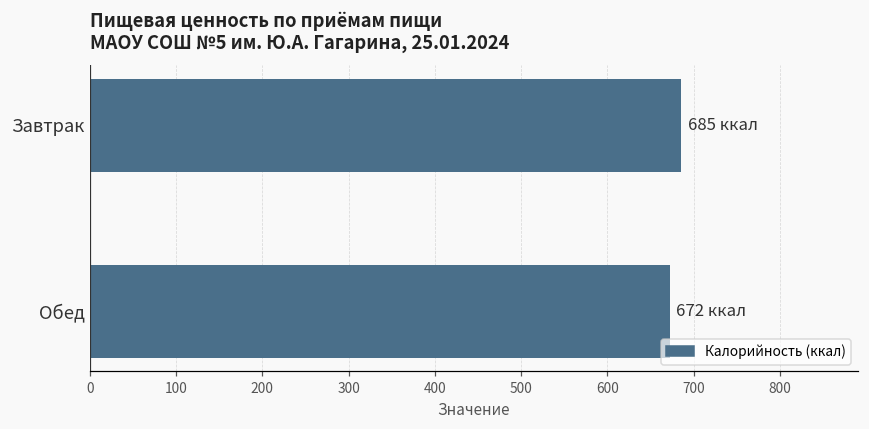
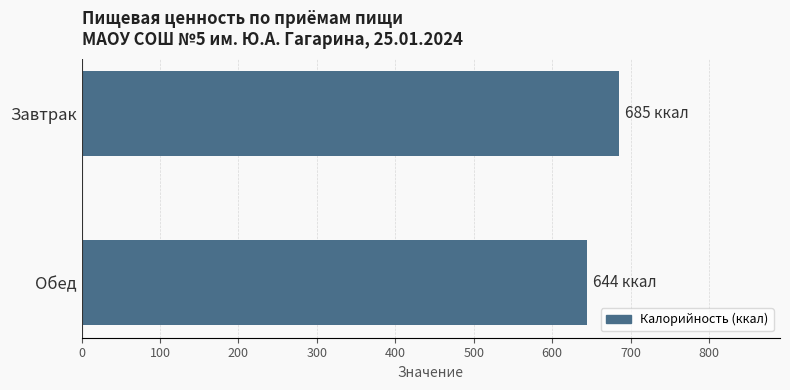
  {
    "Завтрак": 685,
-   "Обед": 672
+   "Обед": 644
  }
